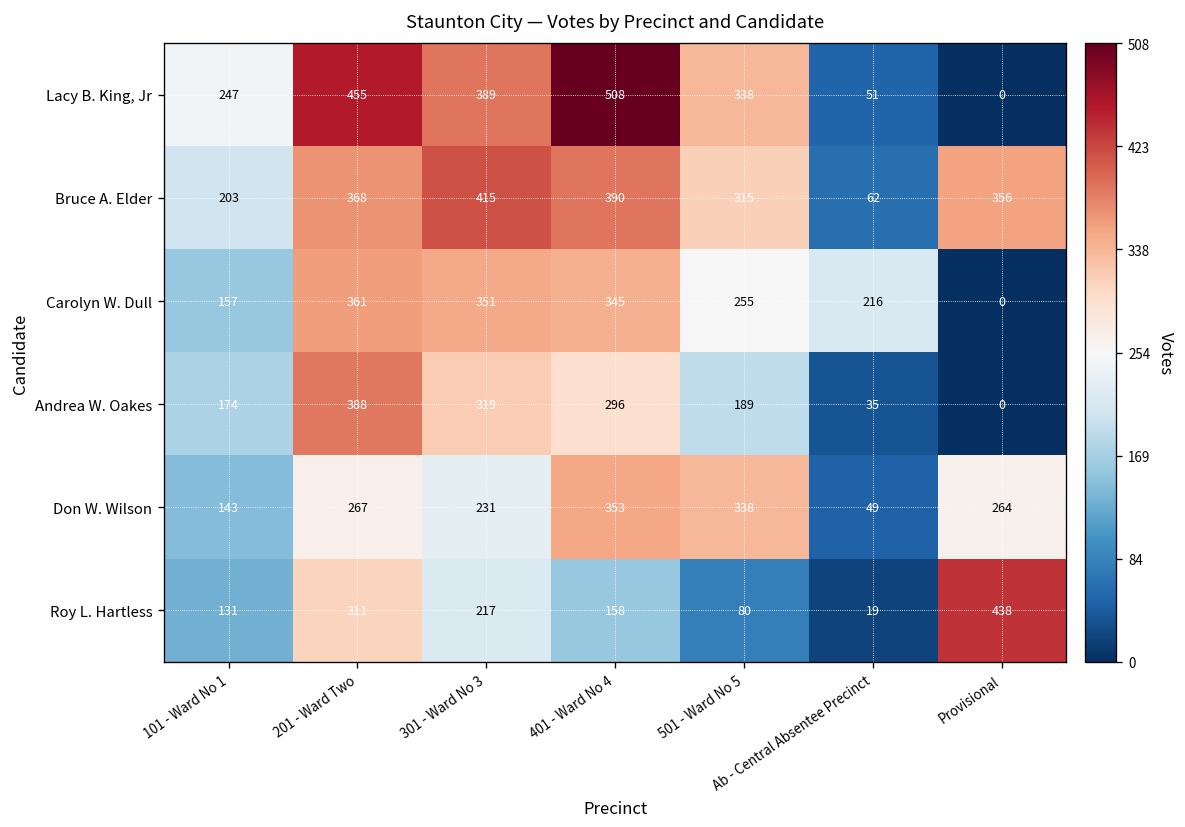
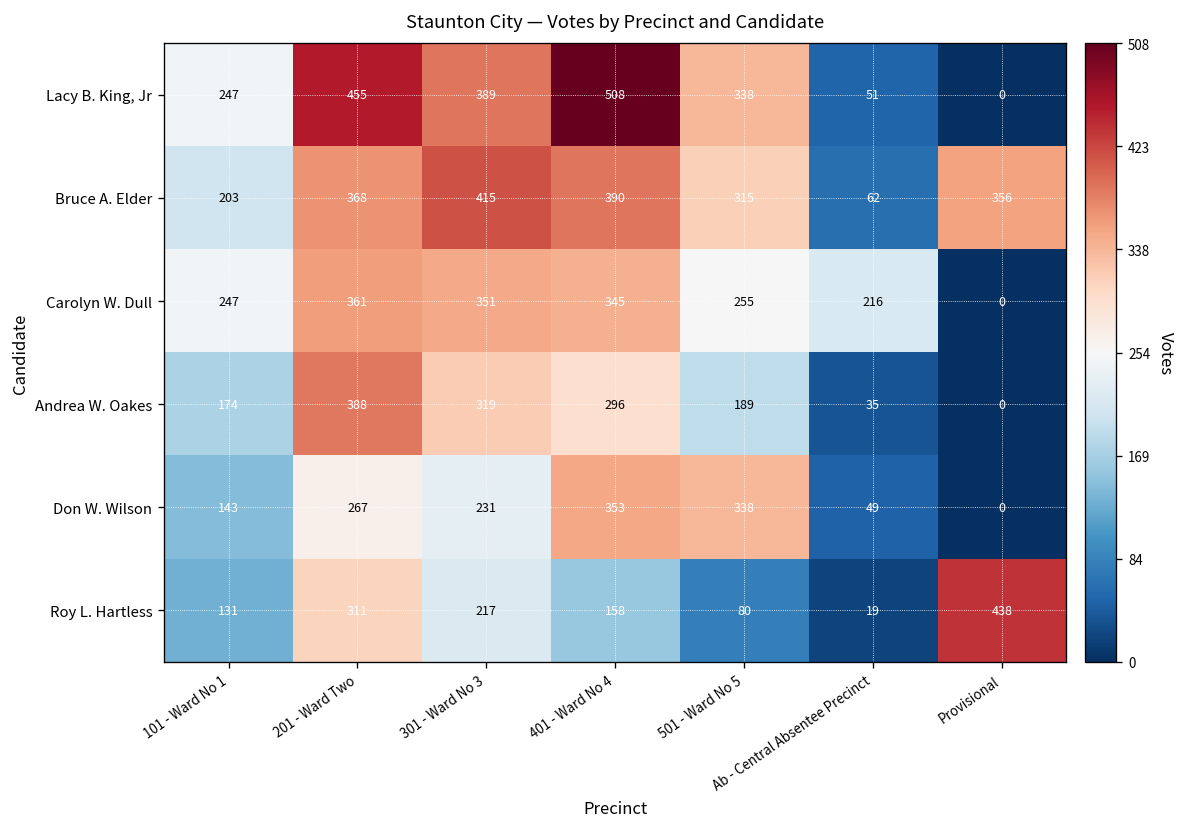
  {
    "Lacy B. King, Jr": {
      "101 - Ward No 1": 247,
      "201 - Ward Two": 455,
      "301 - Ward No 3": 389,
      "401 - Ward No 4": 508,
      "501 - Ward No 5": 338,
      "Ab - Central Absentee Precinct": 51,
      "Provisional": 0
    },
    "Bruce A. Elder": {
      "101 - Ward No 1": 203,
      "201 - Ward Two": 368,
      "301 - Ward No 3": 415,
      "401 - Ward No 4": 390,
      "501 - Ward No 5": 315,
      "Ab - Central Absentee Precinct": 62,
      "Provisional": 356
    },
    "Carolyn W. Dull": {
-     "101 - Ward No 1": 157,
+     "101 - Ward No 1": 247,
      "201 - Ward Two": 361,
      "301 - Ward No 3": 351,
      "401 - Ward No 4": 345,
      "501 - Ward No 5": 255,
      "Ab - Central Absentee Precinct": 216,
      "Provisional": 0
    },
    "Andrea W. Oakes": {
      "101 - Ward No 1": 174,
      "201 - Ward Two": 388,
      "301 - Ward No 3": 319,
      "401 - Ward No 4": 296,
      "501 - Ward No 5": 189,
      "Ab - Central Absentee Precinct": 35,
      "Provisional": 0
    },
    "Don W. Wilson": {
      "101 - Ward No 1": 143,
      "201 - Ward Two": 267,
      "301 - Ward No 3": 231,
      "401 - Ward No 4": 353,
      "501 - Ward No 5": 338,
      "Ab - Central Absentee Precinct": 49,
-     "Provisional": 264
+     "Provisional": 0
    },
    "Roy L. Hartless": {
      "101 - Ward No 1": 131,
      "201 - Ward Two": 311,
      "301 - Ward No 3": 217,
      "401 - Ward No 4": 158,
      "501 - Ward No 5": 80,
      "Ab - Central Absentee Precinct": 19,
      "Provisional": 438
    }
  }
